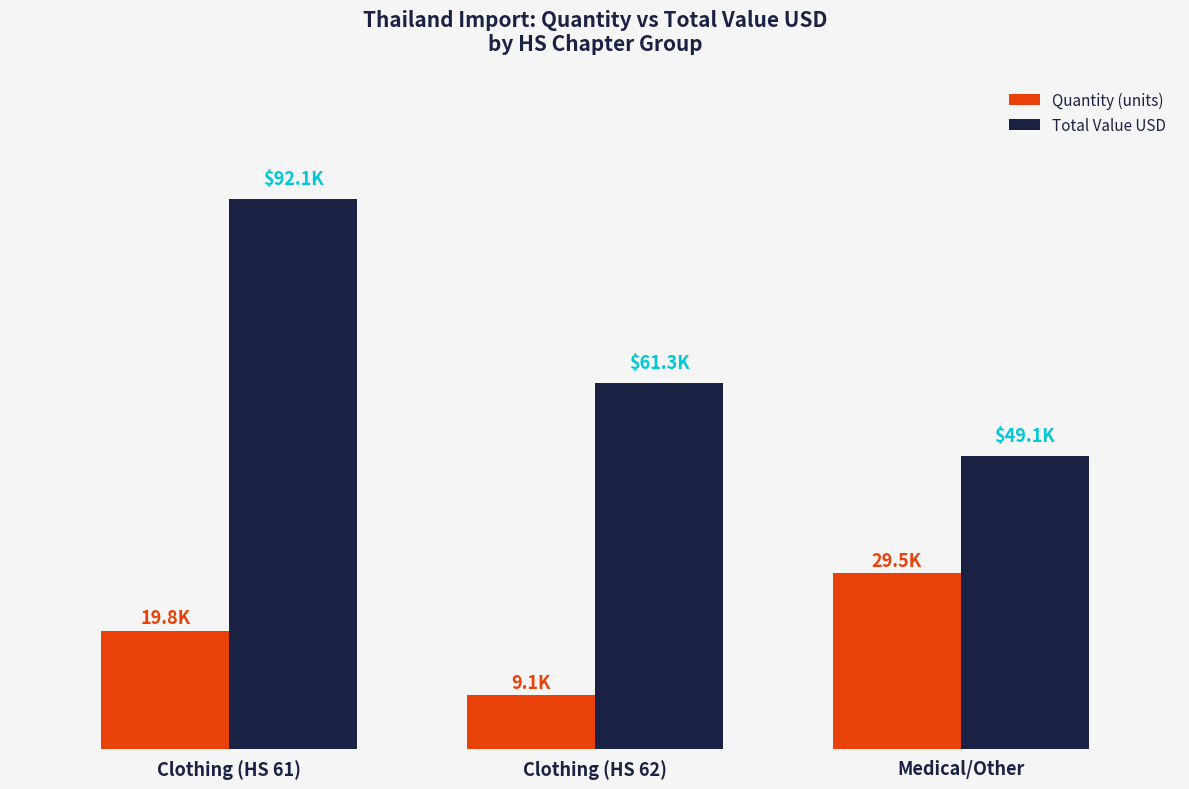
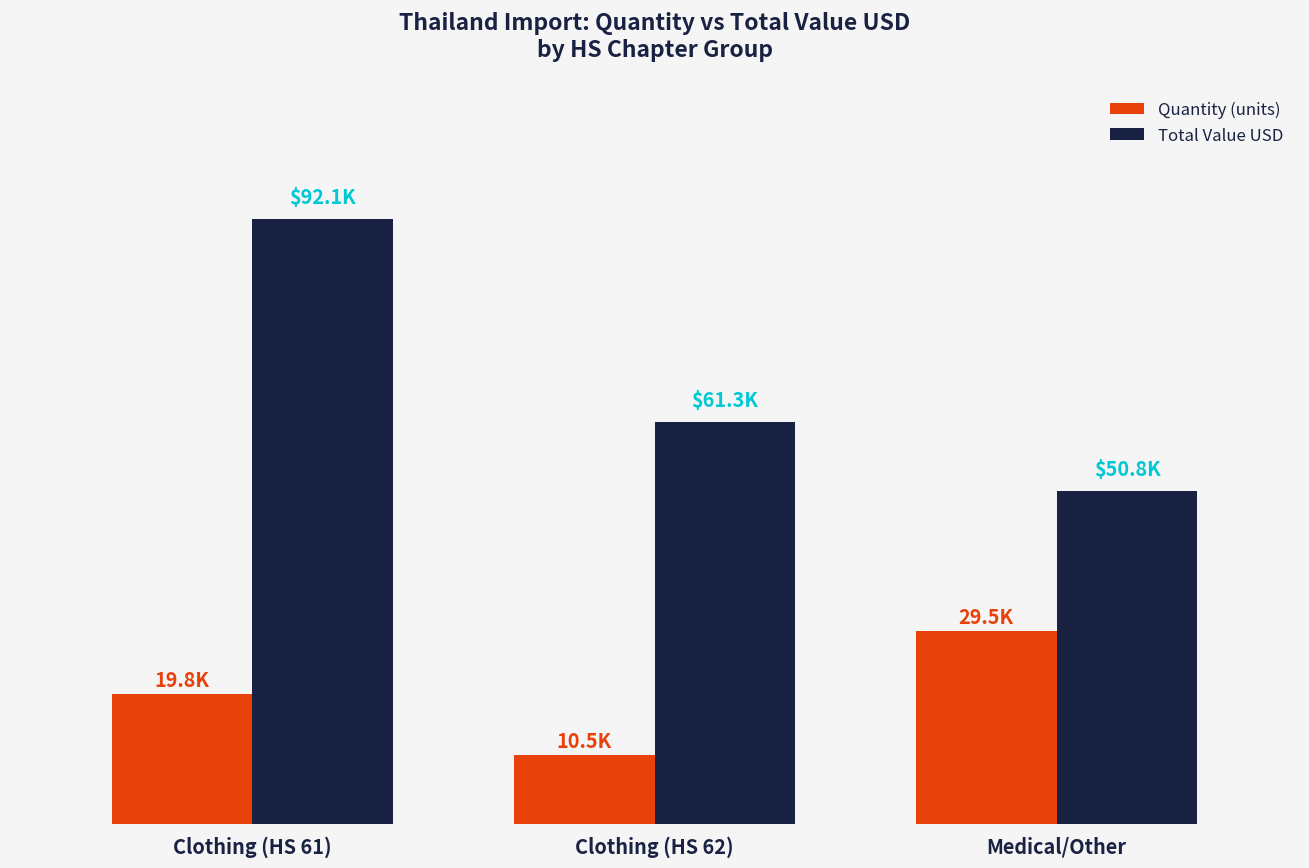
  {
    "Quantity (units)": {
      "Clothing (HS 61)": "19.8K",
-     "Clothing (HS 62)": "9.1K",
+     "Clothing (HS 62)": "10.5K",
      "Medical/Other": "29.5K"
    },
    "Total Value USD": {
      "Clothing (HS 61)": "$92.1K",
      "Clothing (HS 62)": "$61.3K",
-     "Medical/Other": "$49.1K"
+     "Medical/Other": "$50.8K"
    }
  }
